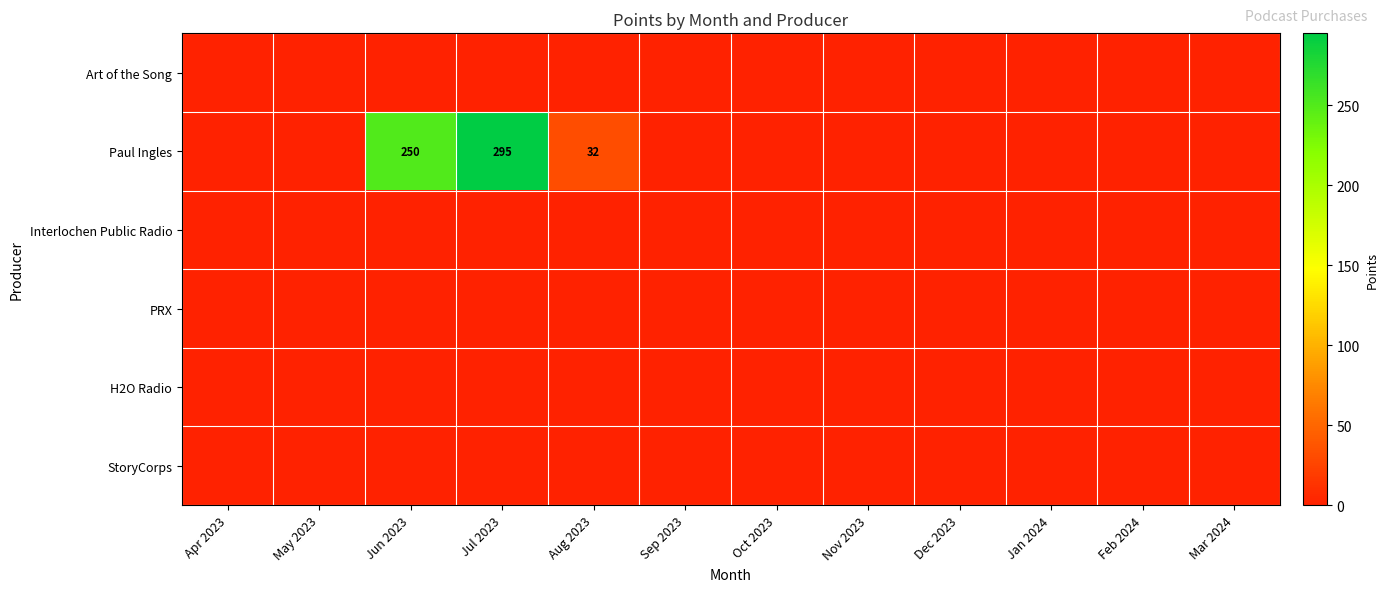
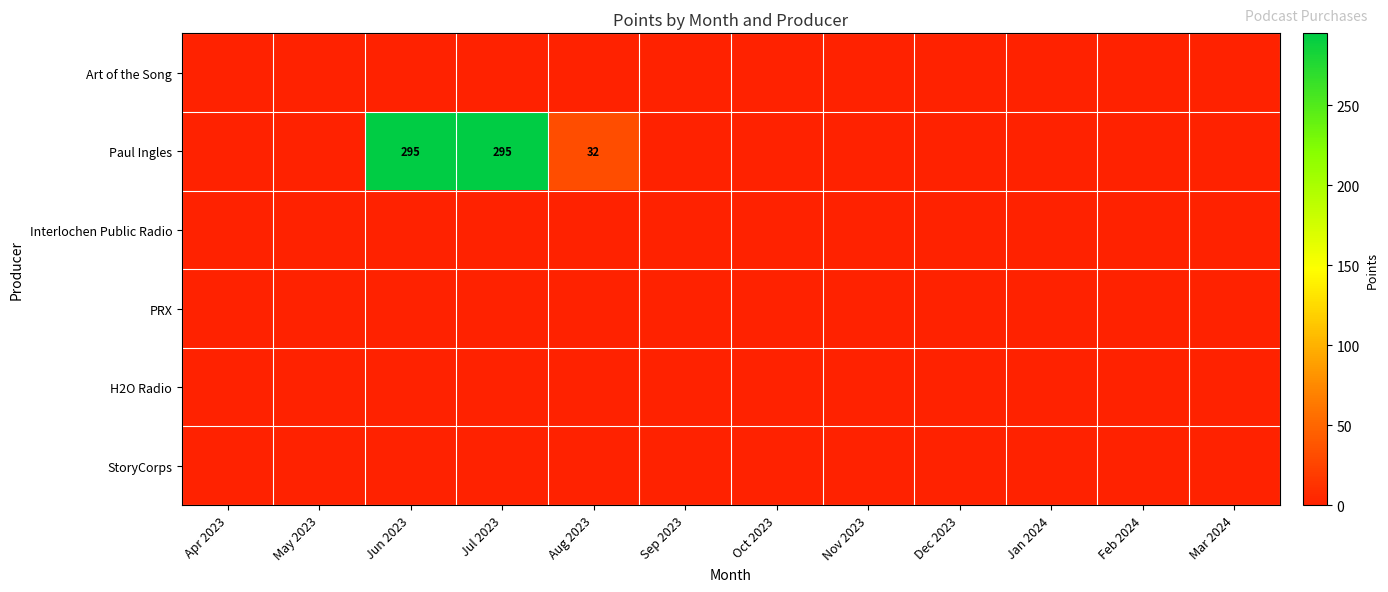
  {
    "Paul Ingles": {
-     "Jun 2023": 250,
+     "Jun 2023": 295,
      "Jul 2023": 295,
      "Aug 2023": 32
    }
  }
